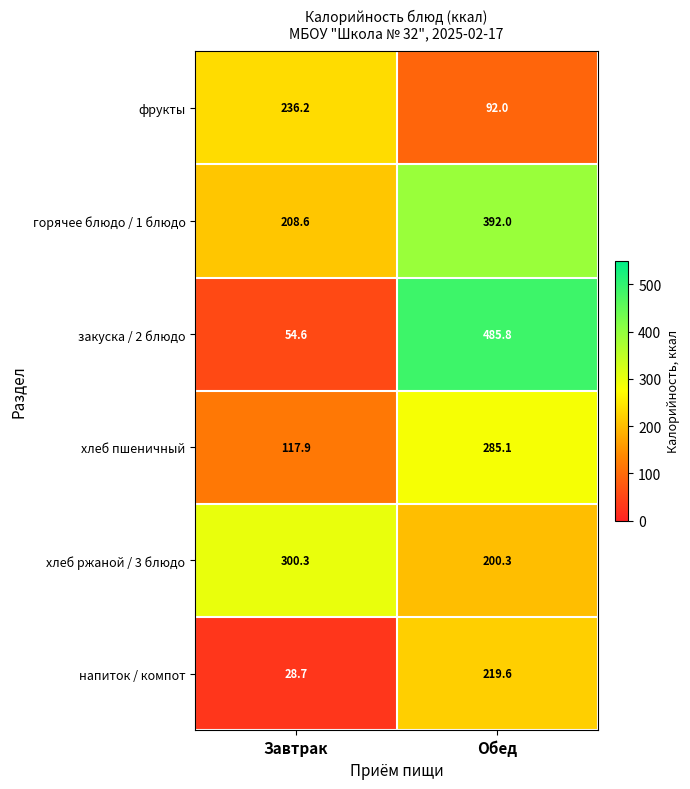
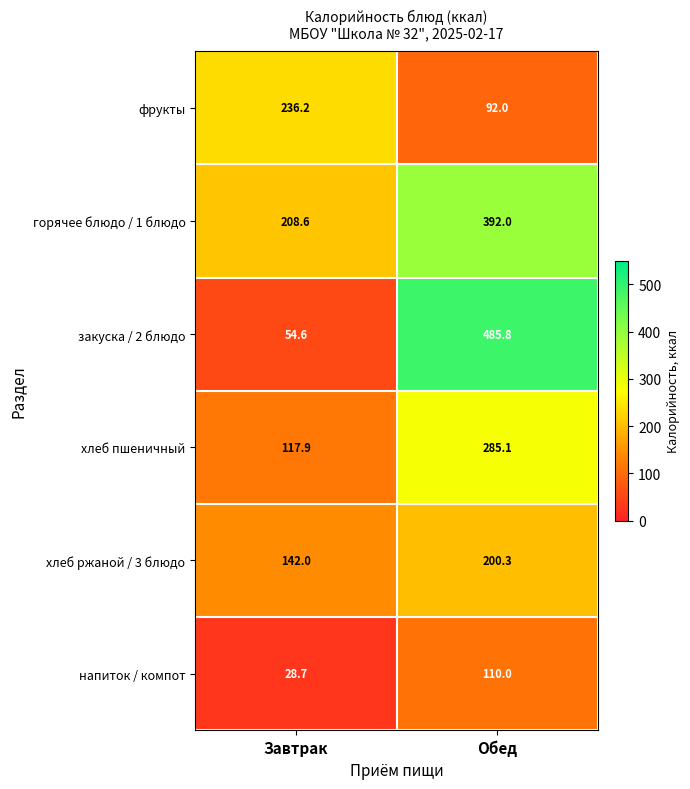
  {
    "фрукты": {
      "Завтрак": 236.2,
      "Обед": 92.0
    },
    "горячее блюдо / 1 блюдо": {
      "Завтрак": 208.6,
      "Обед": 392.0
    },
    "закуска / 2 блюдо": {
      "Завтрак": 54.6,
      "Обед": 485.8
    },
    "хлеб пшеничный": {
      "Завтрак": 117.9,
      "Обед": 285.1
    },
    "хлеб ржаной / 3 блюдо": {
-     "Завтрак": 300.3,
+     "Завтрак": 142.0,
      "Обед": 200.3
    },
    "напиток / компот": {
      "Завтрак": 28.7,
-     "Обед": 219.6
+     "Обед": 110.0
    }
  }
